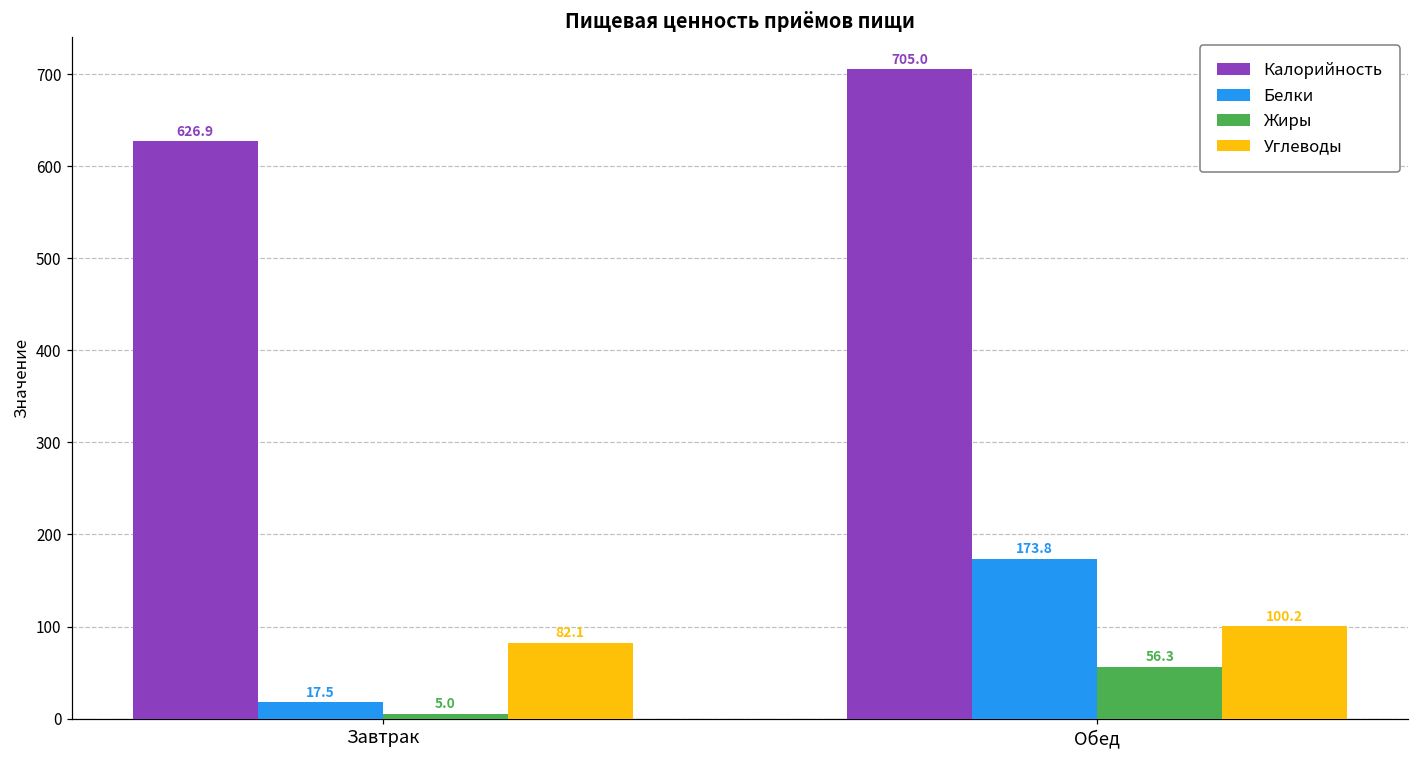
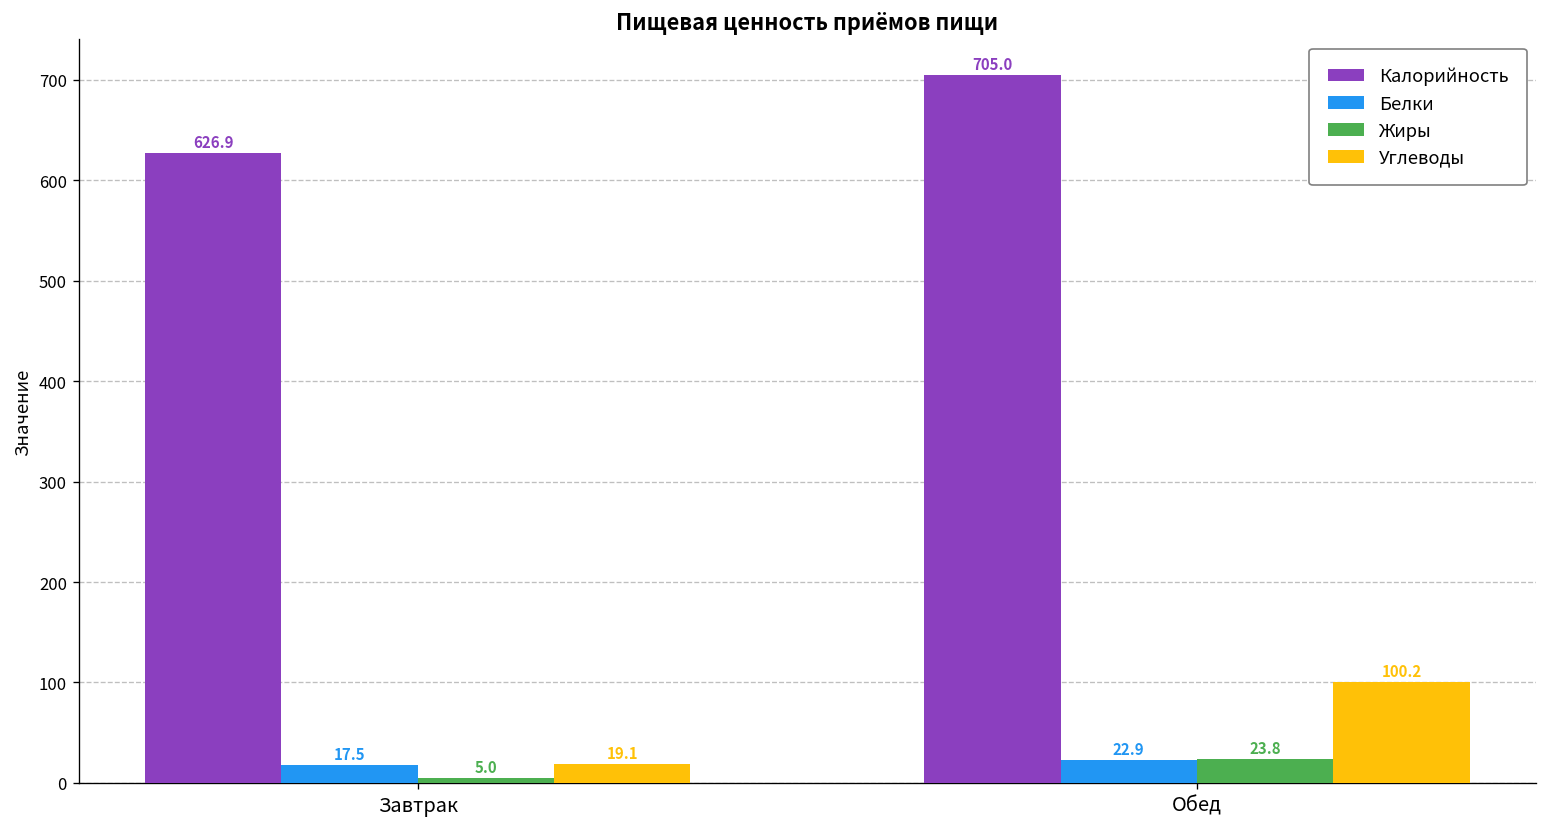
  {
    "Калорийность": {
      "Завтрак": 626.9,
      "Обед": 705.0
    },
    "Белки": {
      "Завтрак": 17.5,
-     "Обед": 173.8
+     "Обед": 22.9
    },
    "Жиры": {
      "Завтрак": 5.0,
-     "Обед": 56.3
+     "Обед": 23.8
    },
    "Углеводы": {
-     "Завтрак": 82.1,
+     "Завтрак": 19.1,
      "Обед": 100.2
    }
  }
